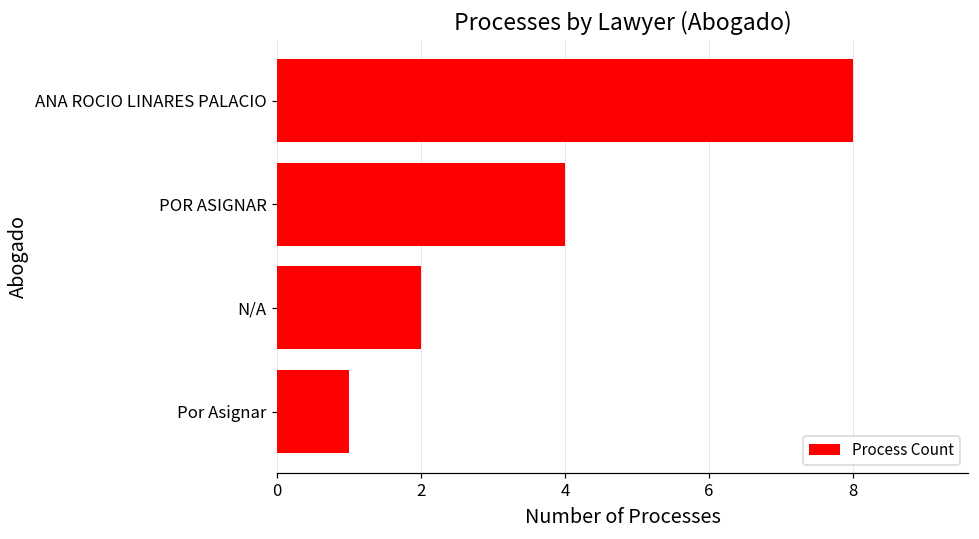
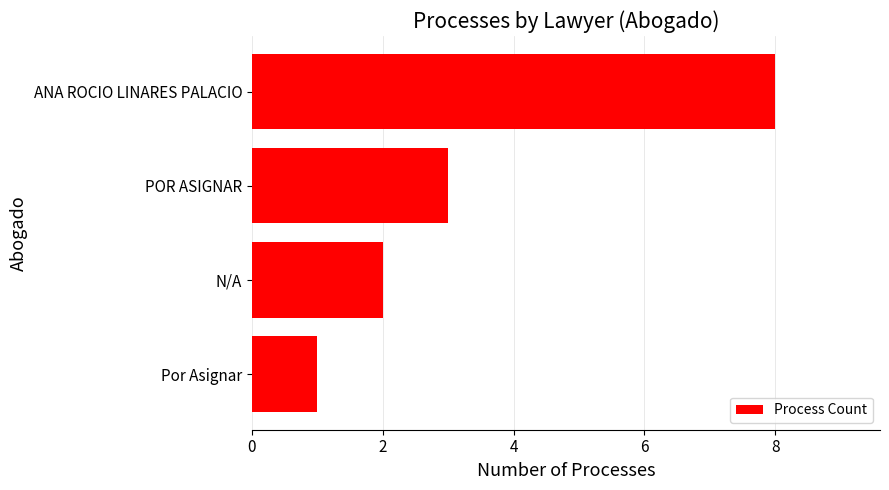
  {
    "ANA ROCIO LINARES PALACIO": 8,
-   "POR ASIGNAR": 4,
+   "POR ASIGNAR": 3,
    "N/A": 2,
    "Por Asignar": 1
  }
